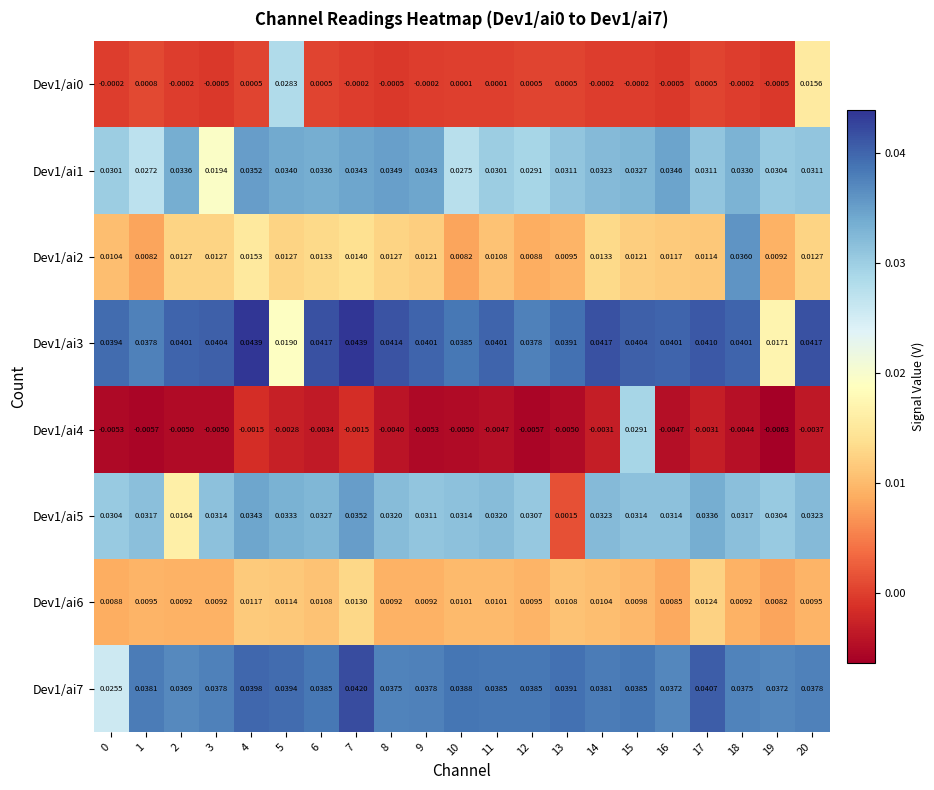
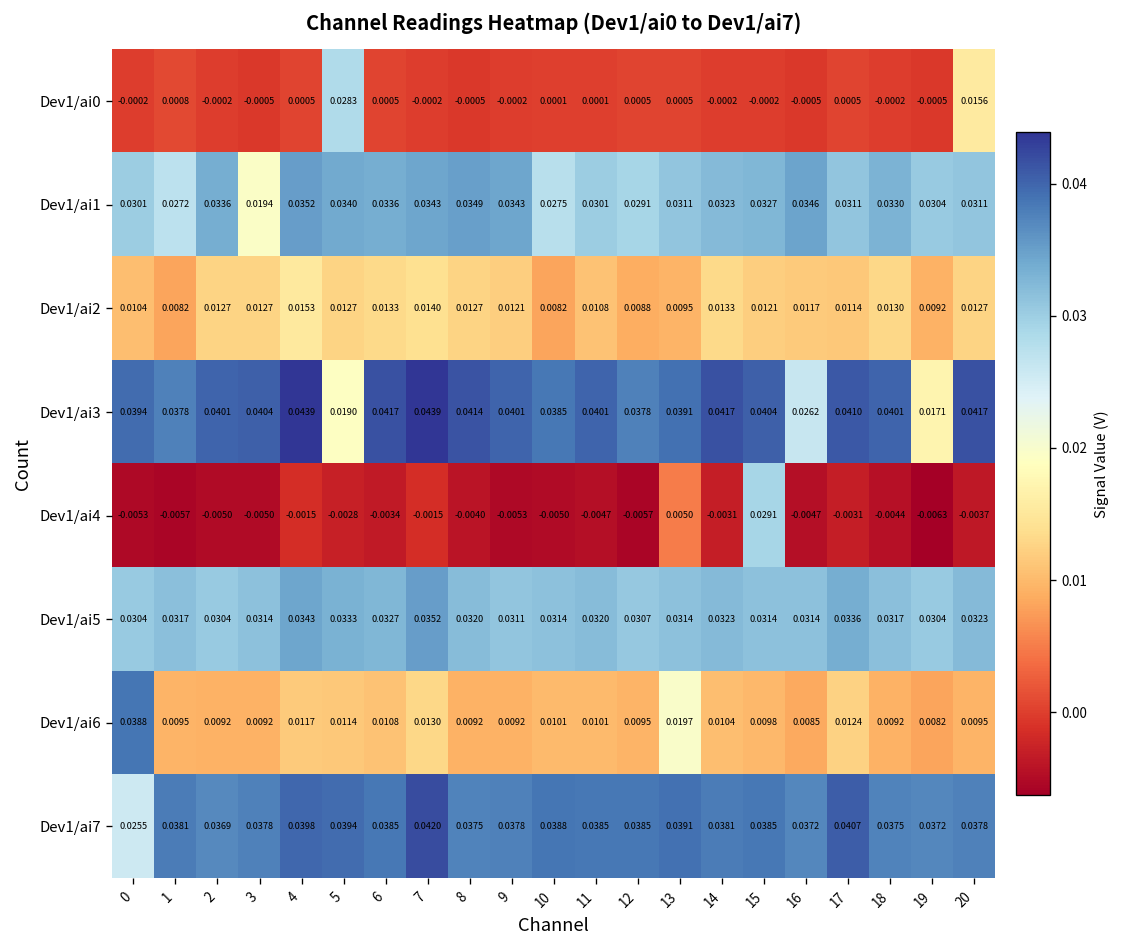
  {
    "Dev1/ai0": {
      "0": -0.0002,
      "1": 0.0008,
      "2": -0.0002,
      "3": -0.0005,
      "4": 0.0005,
      "5": 0.0283,
      "6": 0.0005,
      "7": -0.0002,
      "8": -0.0005,
      "9": -0.0002,
      "10": 0.0001,
      "11": 0.0001,
      "12": 0.0005,
      "13": 0.0005,
      "14": -0.0002,
      "15": -0.0002,
      "16": -0.0005,
      "17": 0.0005,
      "18": -0.0002,
      "19": -0.0005,
      "20": 0.0156
    },
    "Dev1/ai1": {
      "0": 0.0301,
      "1": 0.0272,
      "2": 0.0336,
      "3": 0.0194,
      "4": 0.0352,
      "5": 0.0340,
      "6": 0.0336,
      "7": 0.0343,
      "8": 0.0349,
      "9": 0.0343,
      "10": 0.0275,
      "11": 0.0301,
      "12": 0.0291,
      "13": 0.0311,
      "14": 0.0323,
      "15": 0.0327,
      "16": 0.0346,
      "17": 0.0311,
      "18": 0.0330,
      "19": 0.0304,
      "20": 0.0311
    },
    "Dev1/ai2": {
      "0": 0.0104,
      "1": 0.0082,
      "2": 0.0127,
      "3": 0.0127,
      "4": 0.0153,
      "5": 0.0127,
      "6": 0.0133,
      "7": 0.0140,
      "8": 0.0127,
      "9": 0.0121,
      "10": 0.0082,
      "11": 0.0108,
      "12": 0.0088,
      "13": 0.0095,
      "14": 0.0133,
      "15": 0.0121,
      "16": 0.0117,
      "17": 0.0114,
-     "18": 0.0360,
+     "18": 0.0130,
      "19": 0.0092,
      "20": 0.0127
    },
    "Dev1/ai3": {
      "0": 0.0394,
      "1": 0.0378,
      "2": 0.0401,
      "3": 0.0404,
      "4": 0.0439,
      "5": 0.0190,
      "6": 0.0417,
      "7": 0.0439,
      "8": 0.0414,
      "9": 0.0401,
      "10": 0.0385,
      "11": 0.0401,
      "12": 0.0378,
      "13": 0.0391,
      "14": 0.0417,
      "15": 0.0404,
-     "16": 0.0401,
+     "16": 0.0262,
      "17": 0.0410,
      "18": 0.0401,
      "19": 0.0171,
      "20": 0.0417
    },
    "Dev1/ai4": {
      "0": -0.0053,
      "1": -0.0057,
      "2": -0.0050,
      "3": -0.0050,
      "4": -0.0015,
      "5": -0.0028,
      "6": -0.0034,
      "7": -0.0015,
      "8": -0.0040,
      "9": -0.0053,
      "10": -0.0050,
      "11": -0.0047,
      "12": -0.0057,
-     "13": -0.0050,
+     "13": 0.0050,
      "14": -0.0031,
      "15": 0.0291,
      "16": -0.0047,
      "17": -0.0031,
      "18": -0.0044,
      "19": -0.0063,
      "20": -0.0037
    },
    "Dev1/ai5": {
      "0": 0.0304,
      "1": 0.0317,
-     "2": 0.0164,
+     "2": 0.0304,
      "3": 0.0314,
      "4": 0.0343,
      "5": 0.0333,
      "6": 0.0327,
      "7": 0.0352,
      "8": 0.0320,
      "9": 0.0311,
      "10": 0.0314,
      "11": 0.0320,
      "12": 0.0307,
-     "13": 0.0015,
+     "13": 0.0314,
      "14": 0.0323,
      "15": 0.0314,
      "16": 0.0314,
      "17": 0.0336,
      "18": 0.0317,
      "19": 0.0304,
      "20": 0.0323
    },
    "Dev1/ai6": {
-     "0": 0.0088,
+     "0": 0.0388,
      "1": 0.0095,
      "2": 0.0092,
      "3": 0.0092,
      "4": 0.0117,
      "5": 0.0114,
      "6": 0.0108,
      "7": 0.0130,
      "8": 0.0092,
      "9": 0.0092,
      "10": 0.0101,
      "11": 0.0101,
      "12": 0.0095,
-     "13": 0.0108,
+     "13": 0.0197,
      "14": 0.0104,
      "15": 0.0098,
      "16": 0.0085,
      "17": 0.0124,
      "18": 0.0092,
      "19": 0.0082,
      "20": 0.0095
    },
    "Dev1/ai7": {
      "0": 0.0255,
      "1": 0.0381,
      "2": 0.0369,
      "3": 0.0378,
      "4": 0.0398,
      "5": 0.0394,
      "6": 0.0385,
      "7": 0.0420,
      "8": 0.0375,
      "9": 0.0378,
      "10": 0.0388,
      "11": 0.0385,
      "12": 0.0385,
      "13": 0.0391,
      "14": 0.0381,
      "15": 0.0385,
      "16": 0.0372,
      "17": 0.0407,
      "18": 0.0375,
      "19": 0.0372,
      "20": 0.0378
    }
  }
